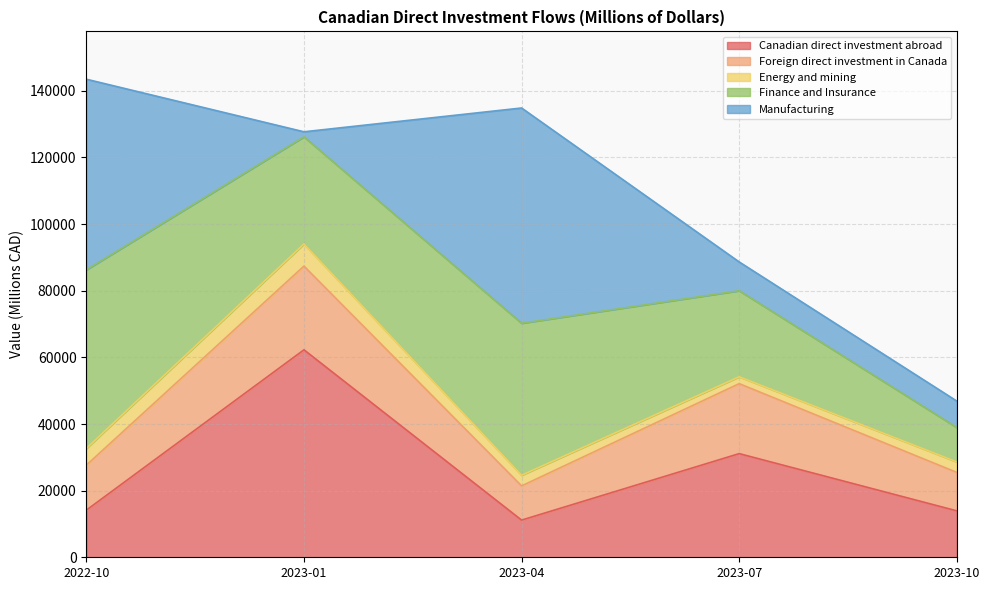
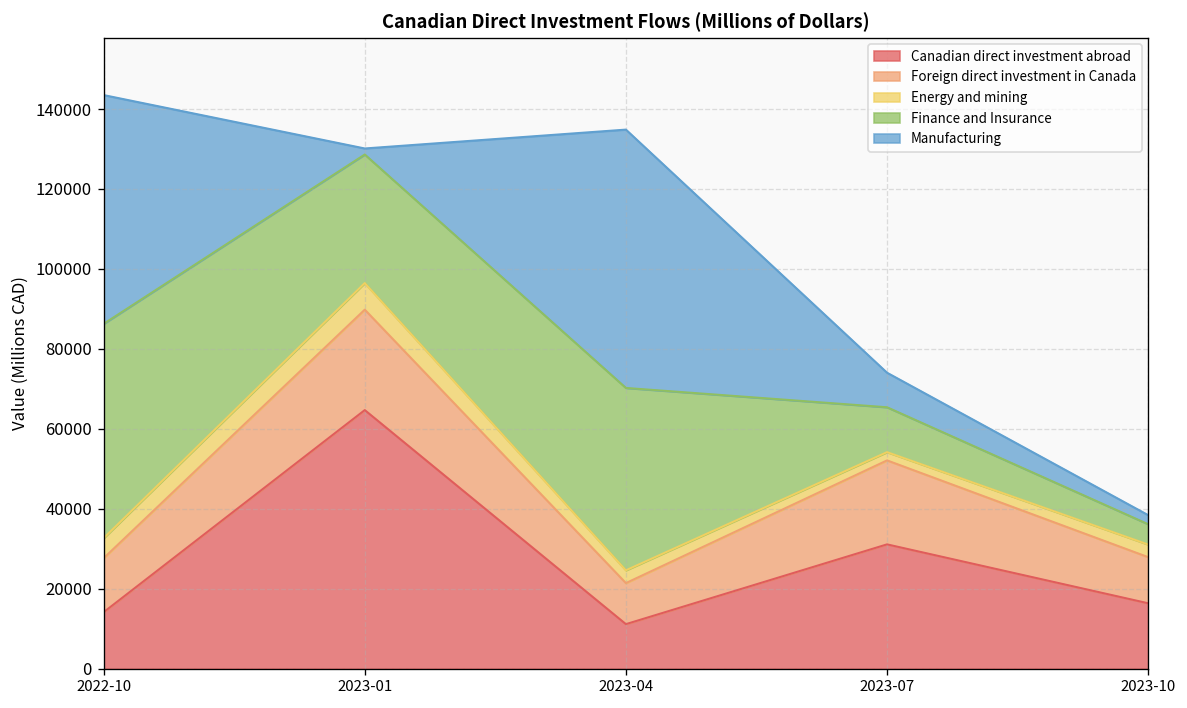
  {
    "Canadian direct investment abroad": {
      "2022-10": 14000,
-     "2023-01": 62000,
+     "2023-01": 65000,
      "2023-04": 11000,
      "2023-07": 31000,
-     "2023-10": 14000
+     "2023-10": 16000
    },
    "Finance and Insurance": {
      "2022-10": 54000,
      "2023-01": 32000,
      "2023-04": 46000,
-     "2023-07": 26000,
-     "2023-10": 10000
+     "2023-07": 11000,
+     "2023-10": 5000
    },
    "Manufacturing": {
      "2022-10": 57000,
      "2023-01": 2000,
      "2023-04": 65000,
      "2023-07": 9000,
-     "2023-10": 8000
+     "2023-10": 2000
    }
  }
